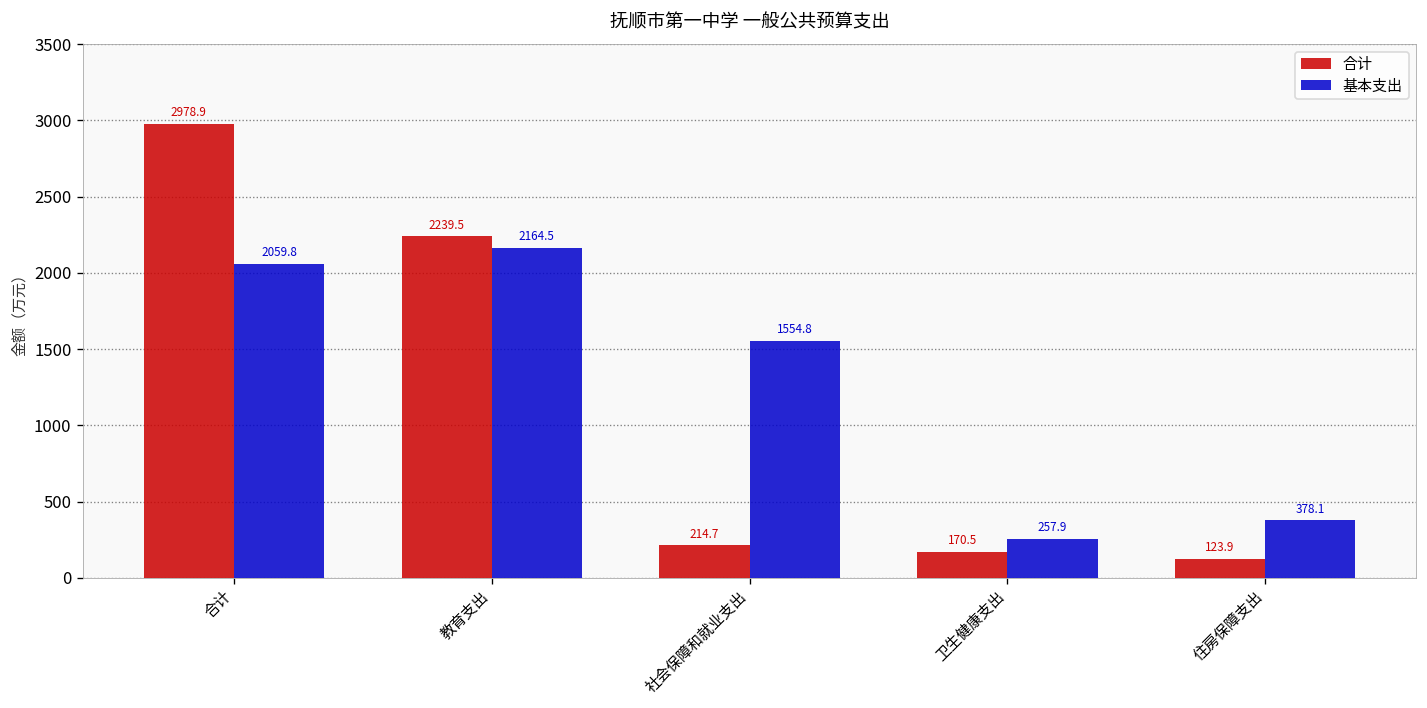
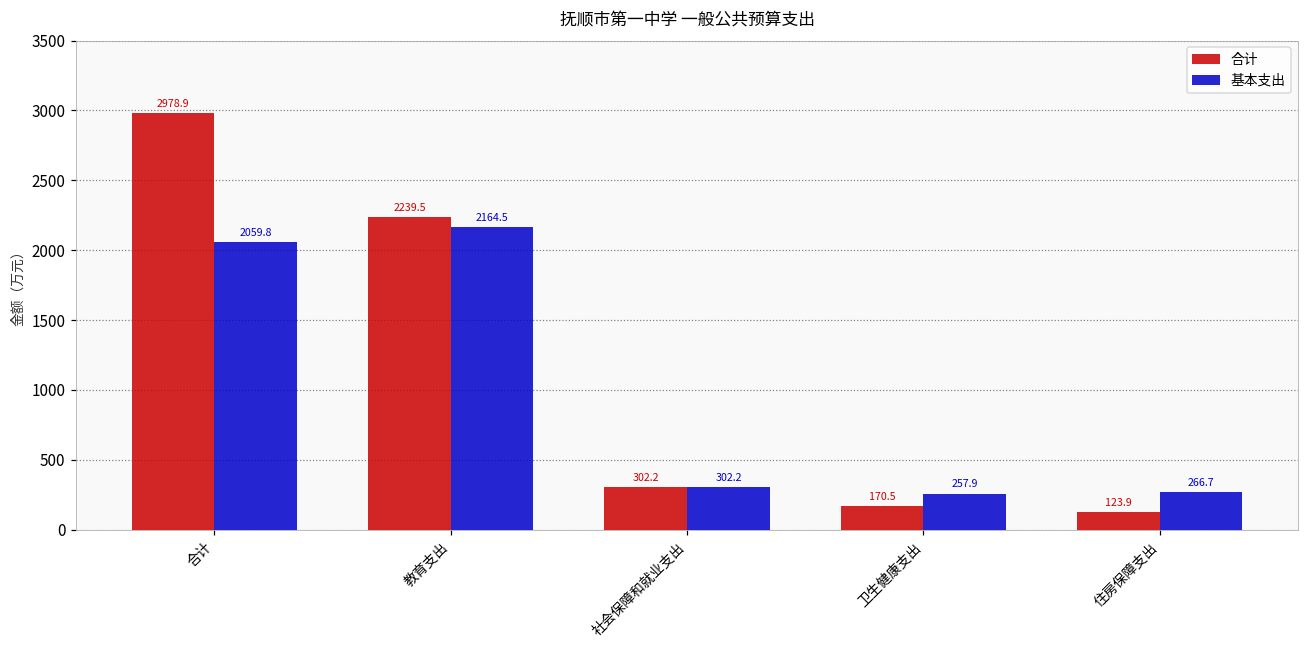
  {
    "合计": {
      "合计": 2978.9,
      "教育支出": 2239.5,
-     "社会保障和就业支出": 214.7,
+     "社会保障和就业支出": 302.2,
      "卫生健康支出": 170.5,
      "住房保障支出": 123.9
    },
    "基本支出": {
      "合计": 2059.8,
      "教育支出": 2164.5,
-     "社会保障和就业支出": 1554.8,
+     "社会保障和就业支出": 302.2,
      "卫生健康支出": 257.9,
-     "住房保障支出": 378.1
+     "住房保障支出": 266.7
    }
  }
